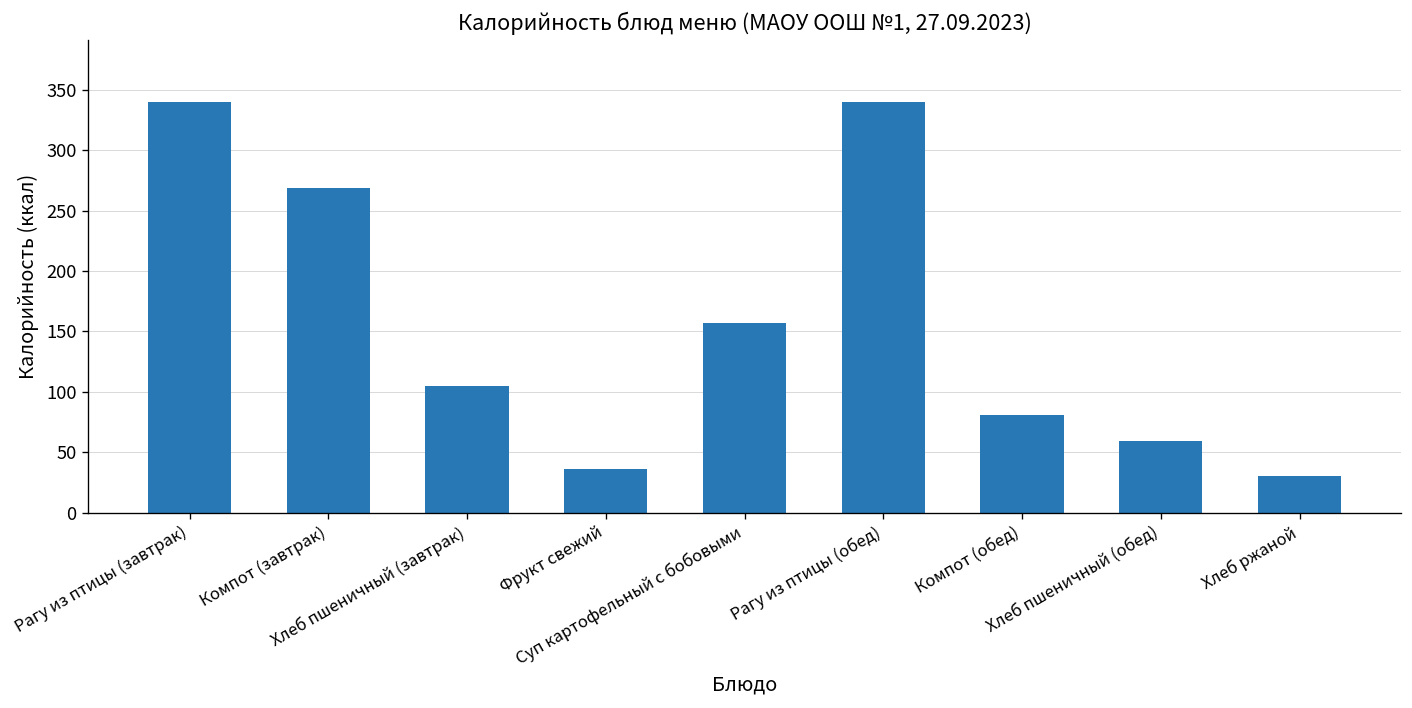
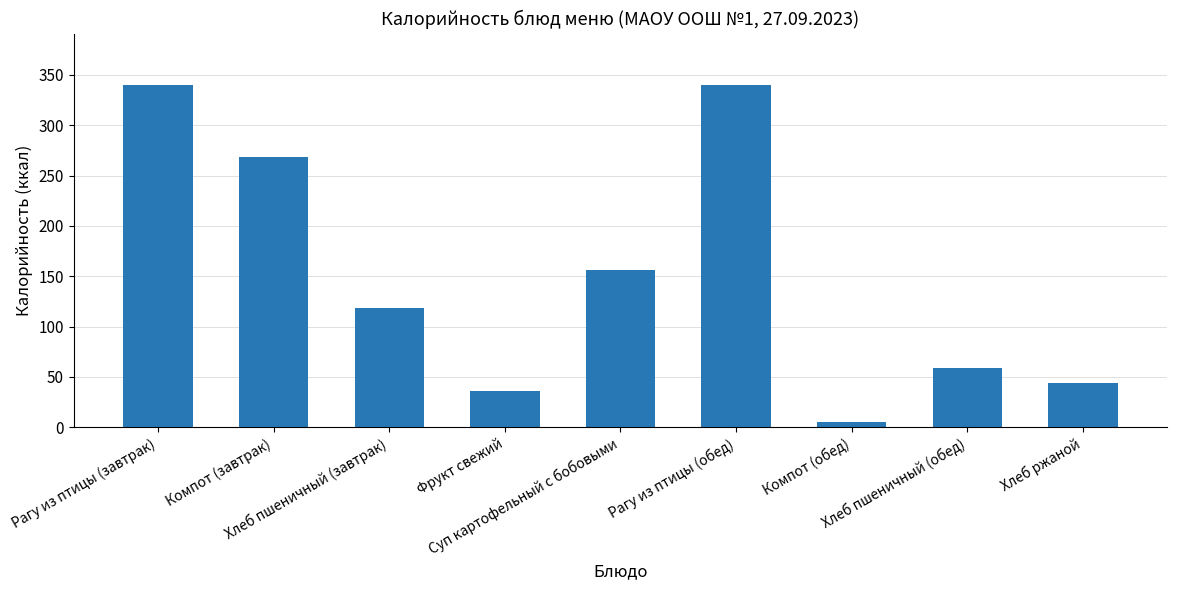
  {
    "Рагу из птицы (завтрак)": 340,
    "Компот (завтрак)": 268,
-   "Хлеб пшеничный (завтрак)": 104,
+   "Хлеб пшеничный (завтрак)": 118,
    "Фрукт свежий": 36,
    "Суп картофельный с бобовыми": 157,
    "Рагу из птицы (обед)": 340,
-   "Компот (обед)": 81,
+   "Компот (обед)": 5,
    "Хлеб пшеничный (обед)": 59,
-   "Хлеб ржаной": 31
+   "Хлеб ржаной": 44
  }
